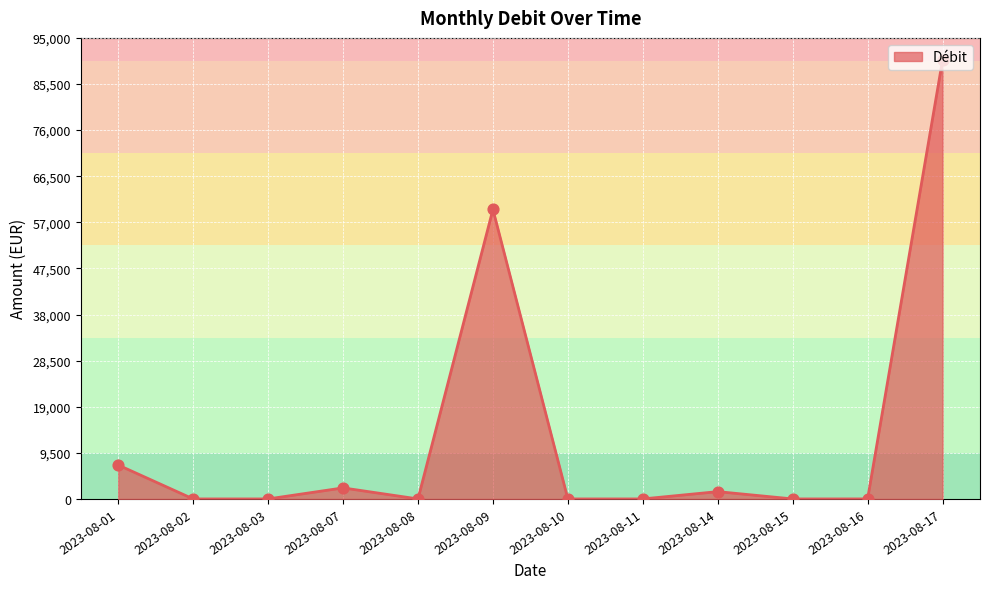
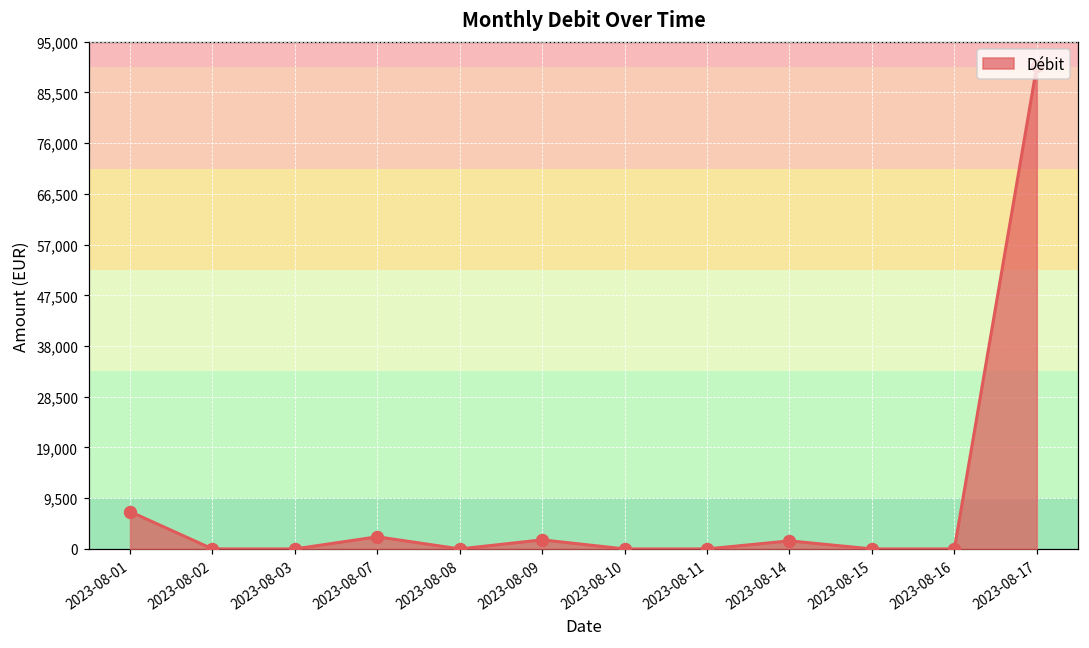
  {
    "2023-08-01": "7,000",
    "2023-08-02": "0",
    "2023-08-03": "0",
    "2023-08-07": "2,000",
    "2023-08-08": "0",
-   "2023-08-09": "60,000",
+   "2023-08-09": "2,000",
    "2023-08-10": "0",
    "2023-08-11": "0",
    "2023-08-14": "2,000",
    "2023-08-15": "0",
    "2023-08-16": "0"
  }
